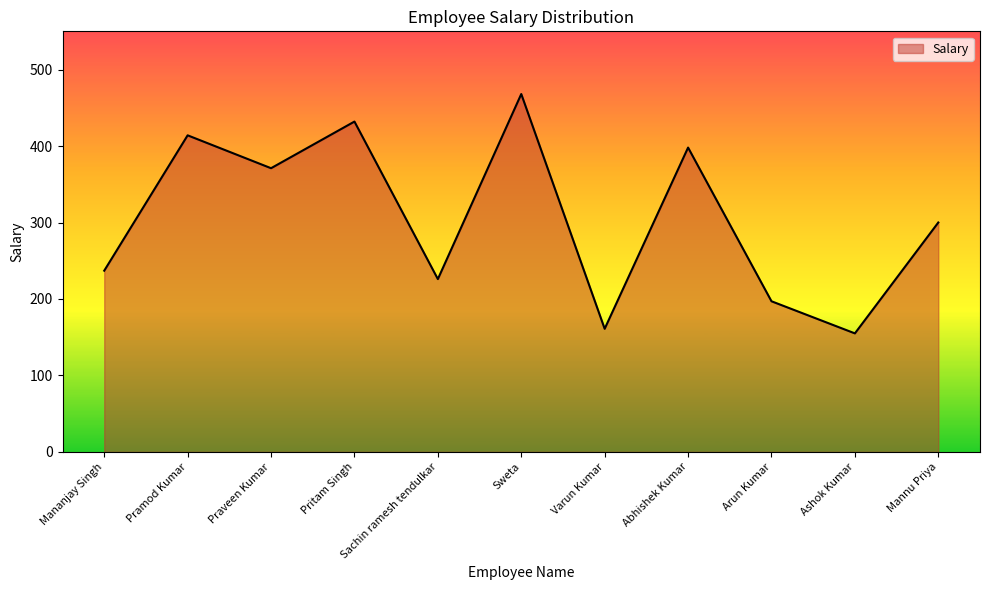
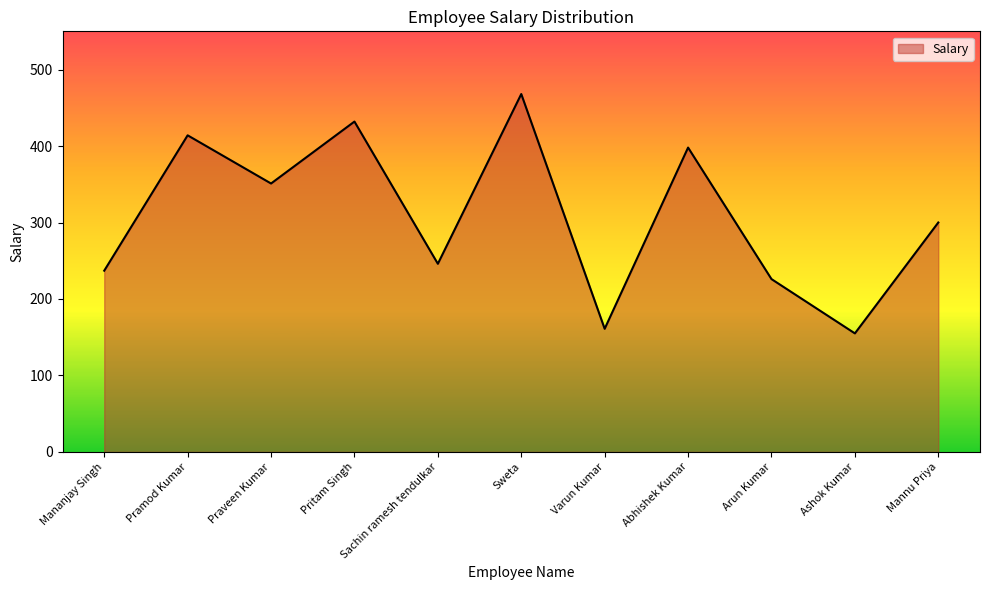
  {
    "Mananjay Singh": 240,
    "Pramod Kumar": 410,
-   "Praveen Kumar": 370,
+   "Praveen Kumar": 350,
    "Pritam Singh": 430,
-   "Sachin ramesh tendulkar": 230,
+   "Sachin ramesh tendulkar": 250,
    "Sweta": 470,
    "Varun Kumar": 160,
    "Abhishek Kumar": 400,
-   "Arun Kumar": 200,
+   "Arun Kumar": 230,
    "Ashok Kumar": 160,
    "Mannu Priya": 300
  }
